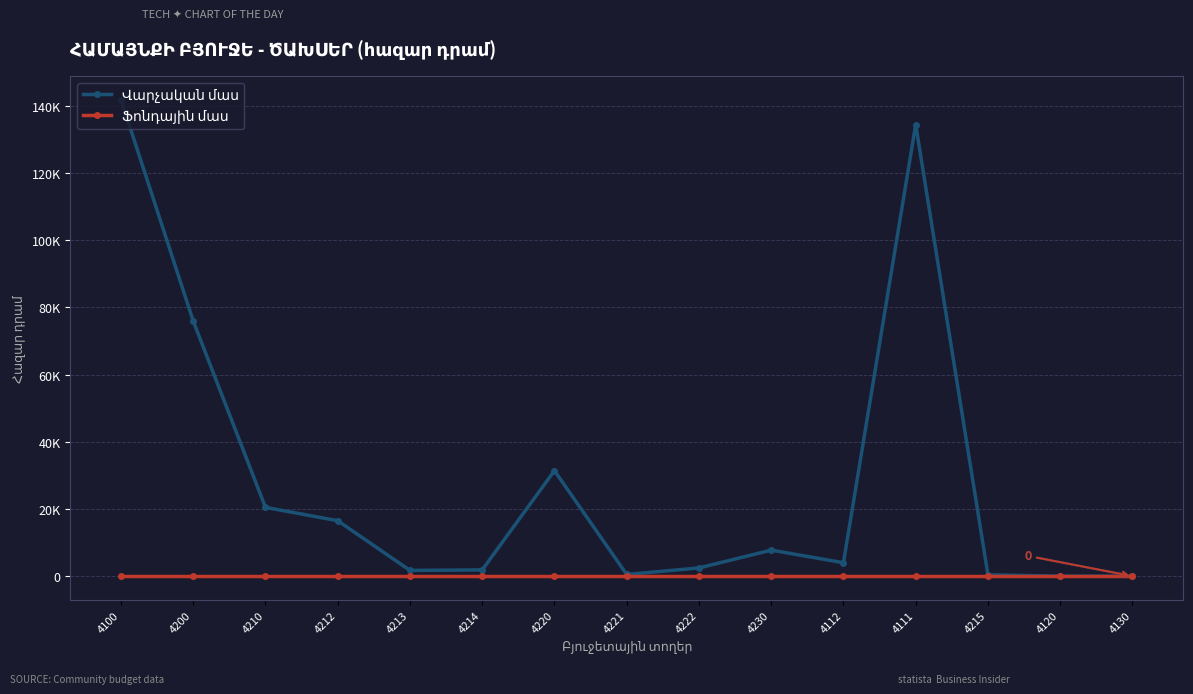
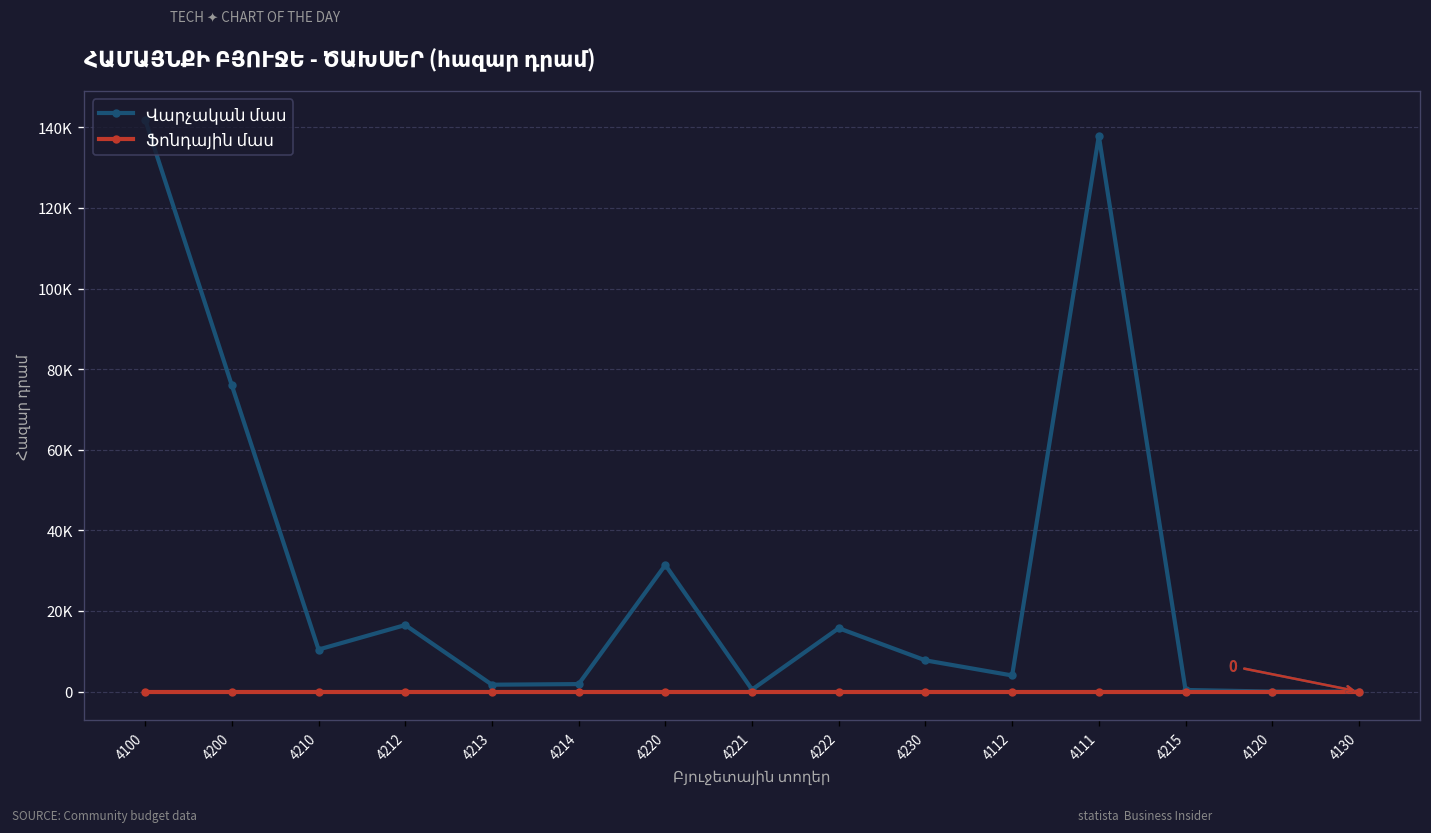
  {
    "Վարչական մաս": {
      "4200": 76000,
-     "4210": 20000,
+     "4210": 10000,
      "4212": 17000,
      "4213": 2000,
      "4214": 2000,
      "4220": 31000,
-     "4222": 2000,
+     "4222": 16000,
      "4230": 8000,
      "4112": 4000,
-     "4111": 134000
+     "4111": 138000
    },
    "Ֆոնդային մաս": {
      "4100": 0,
      "4200": 0,
      "4210": 0,
      "4212": 0,
      "4213": 0,
      "4214": 0,
      "4220": 0,
      "4222": 0,
      "4230": 0,
      "4112": 0,
      "4111": 0
    }
  }
